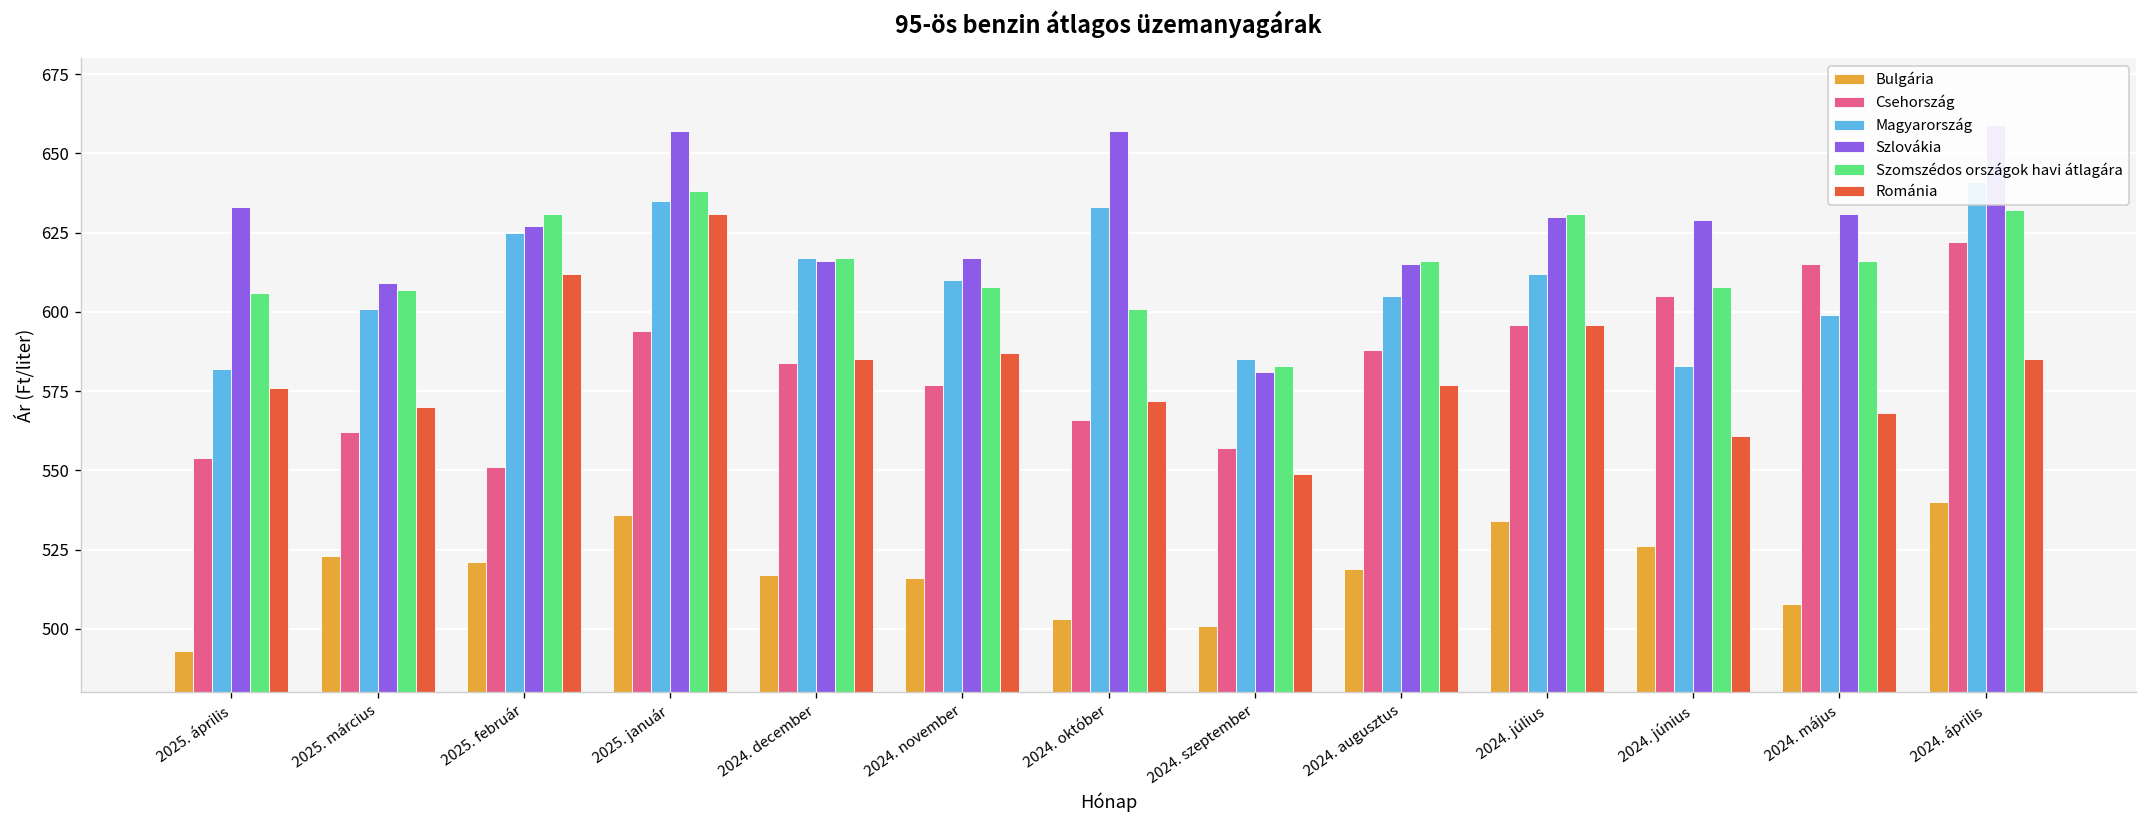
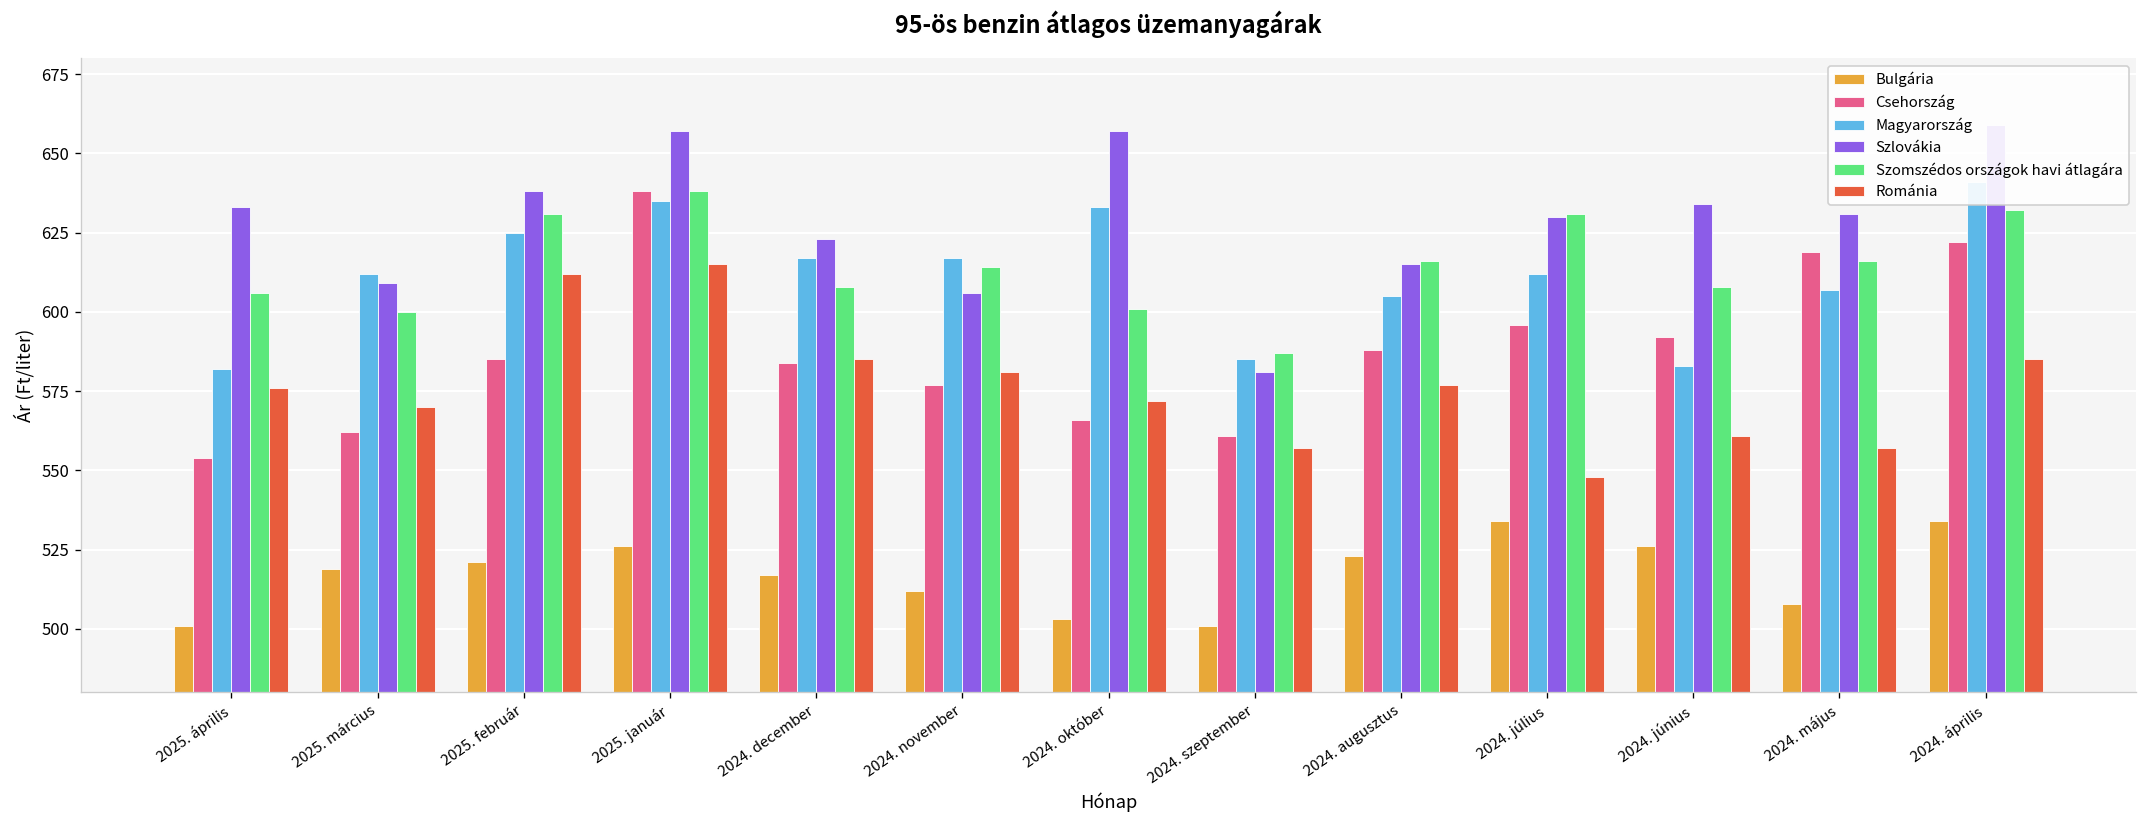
  {
    "Bulgária": {
-     "2025. április": 493,
-     "2025. március": 523,
+     "2025. április": 501,
+     "2025. március": 519,
      "2025. február": 521,
-     "2025. január": 536,
+     "2025. január": 526,
      "2024. december": 517,
-     "2024. november": 516,
+     "2024. november": 512,
      "2024. október": 503,
      "2024. szeptember": 501,
-     "2024. augusztus": 519,
+     "2024. augusztus": 523,
      "2024. július": 534,
      "2024. június": 526,
      "2024. május": 508,
-     "2024. április": 540
+     "2024. április": 534
    },
    "Csehország": {
      "2025. április": 554,
      "2025. március": 562,
-     "2025. február": 551,
-     "2025. január": 594,
+     "2025. február": 585,
+     "2025. január": 638,
      "2024. december": 584,
      "2024. november": 577,
      "2024. október": 566,
-     "2024. szeptember": 557,
+     "2024. szeptember": 561,
      "2024. augusztus": 588,
      "2024. július": 596,
-     "2024. június": 605,
-     "2024. május": 615,
+     "2024. június": 592,
+     "2024. május": 619,
      "2024. április": 622
    },
    "Magyarország": {
      "2025. április": 582,
-     "2025. március": 601,
+     "2025. március": 612,
      "2025. február": 625,
      "2025. január": 635,
      "2024. december": 617,
-     "2024. november": 610,
+     "2024. november": 617,
      "2024. október": 633,
      "2024. szeptember": 585,
      "2024. augusztus": 605,
      "2024. július": 612,
      "2024. június": 583,
-     "2024. május": 599
+     "2024. május": 607
    },
    "Szlovákia": {
      "2025. április": 633,
      "2025. március": 609,
-     "2025. február": 627,
+     "2025. február": 638,
      "2025. január": 657,
-     "2024. december": 616,
-     "2024. november": 617,
+     "2024. december": 623,
+     "2024. november": 606,
      "2024. október": 657,
      "2024. szeptember": 581,
      "2024. augusztus": 615,
      "2024. július": 630,
-     "2024. június": 629,
+     "2024. június": 634,
      "2024. május": 631
    },
    "Szomszédos országok havi átlagára": {
      "2025. április": 606,
-     "2025. március": 607,
+     "2025. március": 600,
      "2025. február": 631,
      "2025. január": 638,
-     "2024. december": 617,
-     "2024. november": 608,
+     "2024. december": 608,
+     "2024. november": 614,
      "2024. október": 601,
-     "2024. szeptember": 583,
+     "2024. szeptember": 587,
      "2024. augusztus": 616,
      "2024. július": 631,
      "2024. június": 608,
      "2024. május": 616
    },
    "Románia": {
      "2025. április": 576,
      "2025. március": 570,
      "2025. február": 612,
-     "2025. január": 631,
+     "2025. január": 615,
      "2024. december": 585,
-     "2024. november": 587,
+     "2024. november": 581,
      "2024. október": 572,
-     "2024. szeptember": 549,
+     "2024. szeptember": 557,
      "2024. augusztus": 577,
-     "2024. július": 596,
+     "2024. július": 548,
      "2024. június": 561,
-     "2024. május": 568,
+     "2024. május": 557,
      "2024. április": 585
    }
  }
